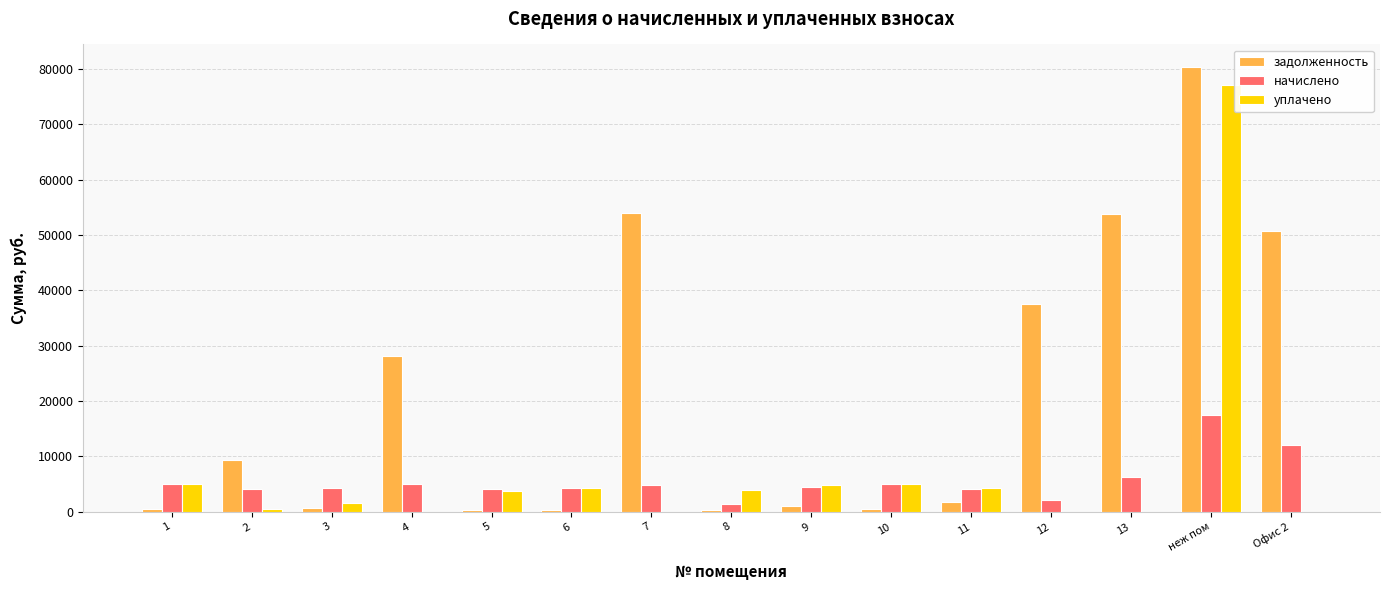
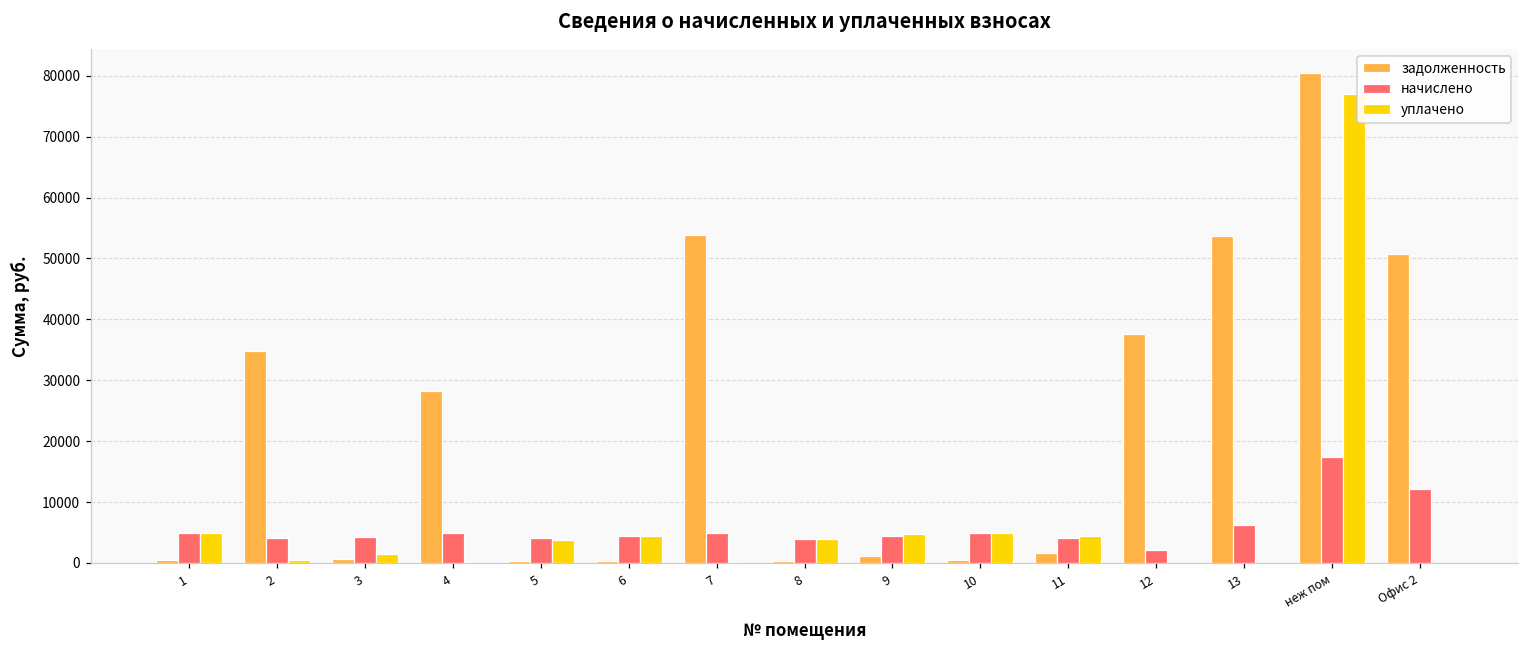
  {
    "задолженность": {
-     "2": 9000,
+     "2": 35000,
      "3": 1000,
      "4": 28000,
      "7": 54000,
      "9": 1000,
      "11": 2000,
      "12": 38000,
      "13": 54000,
      "неж пом": 80000,
      "Офис 2": 51000
    },
    "начислено": {
      "1": 5000,
      "2": 4000,
      "3": 4000,
      "4": 5000,
      "5": 4000,
      "6": 4000,
      "7": 5000,
-     "8": 1000,
+     "8": 4000,
      "9": 4000,
      "10": 5000,
      "11": 4000,
      "12": 2000,
      "13": 6000,
      "неж пом": 17000,
      "Офис 2": 12000
    },
    "уплачено": {
      "1": 5000,
      "2": 1000,
      "3": 2000,
      "4": 0,
      "5": 4000,
      "6": 4000,
      "7": 0,
      "8": 4000,
      "9": 5000,
      "10": 5000,
      "11": 4000,
      "12": 0,
      "13": 0,
      "неж пом": 77000,
      "Офис 2": 0
    }
  }
